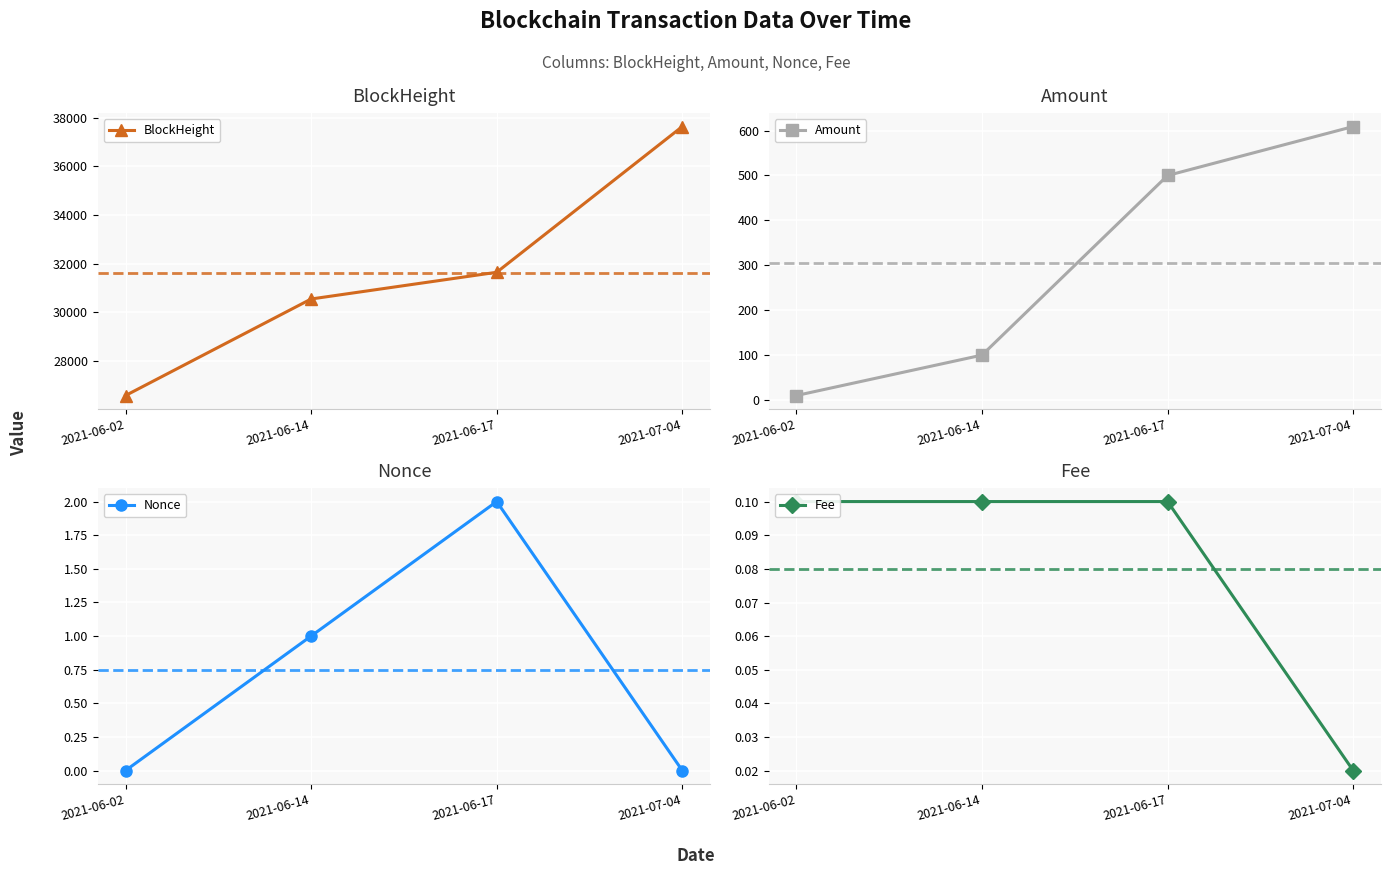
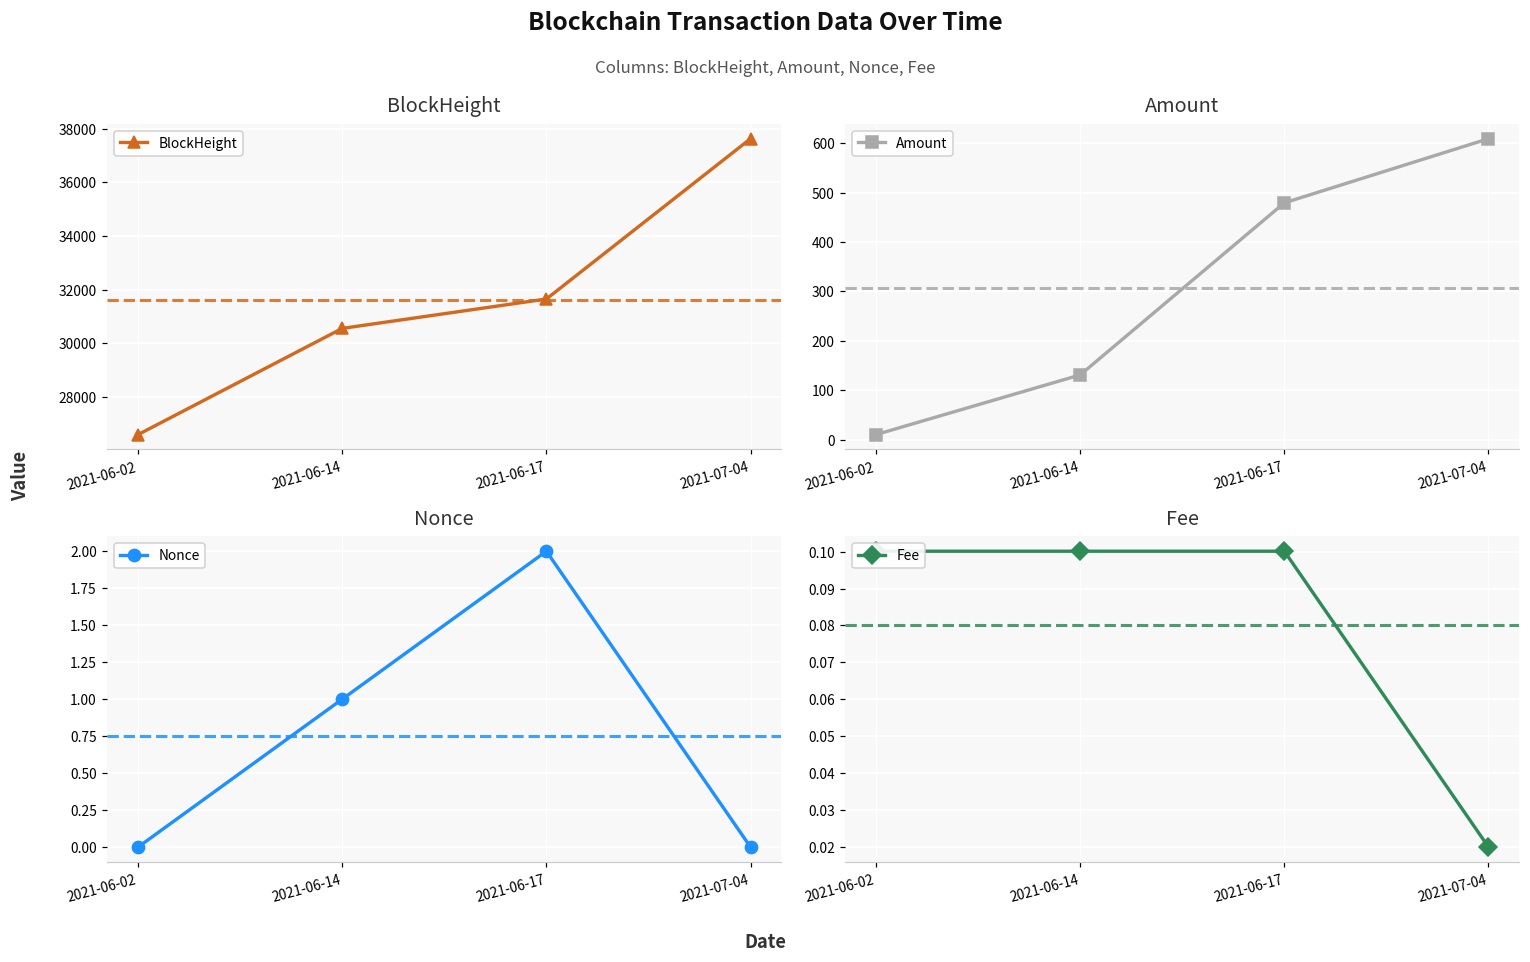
  {
    "BlockHeight": {
      "2021-06-02": 26600,
      "2021-06-14": 30600,
      "2021-06-17": 31600,
      "2021-07-04": 37600
    },
    "Amount": {
      "2021-06-02": 10,
-     "2021-06-14": 100,
-     "2021-06-17": 500,
+     "2021-06-14": 130,
+     "2021-06-17": 480,
      "2021-07-04": 610
    },
    "Nonce": {
      "2021-06-02": 0.00,
      "2021-06-14": 1.00,
      "2021-06-17": 2.00,
      "2021-07-04": 0.00
    },
    "Fee": {
      "2021-06-14": 0.100,
      "2021-06-17": 0.100,
      "2021-07-04": 0.020
    }
  }
